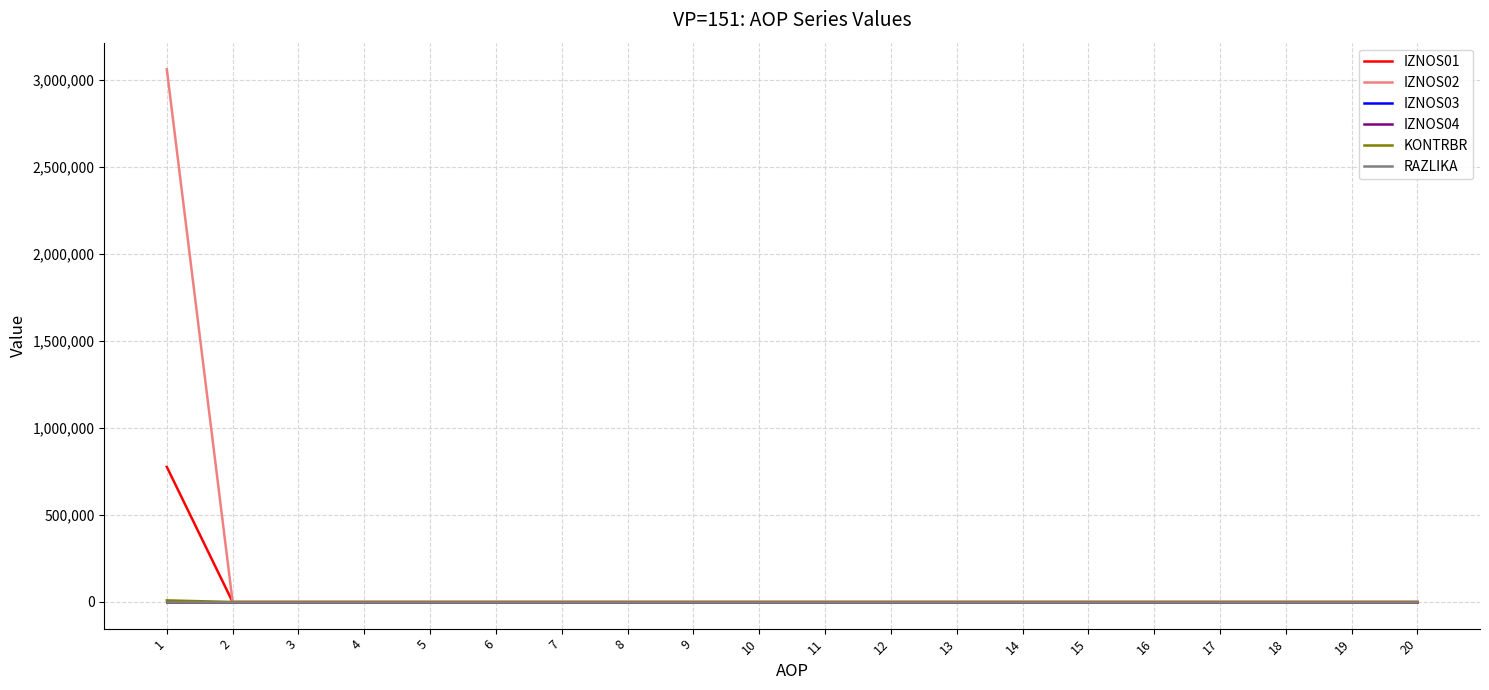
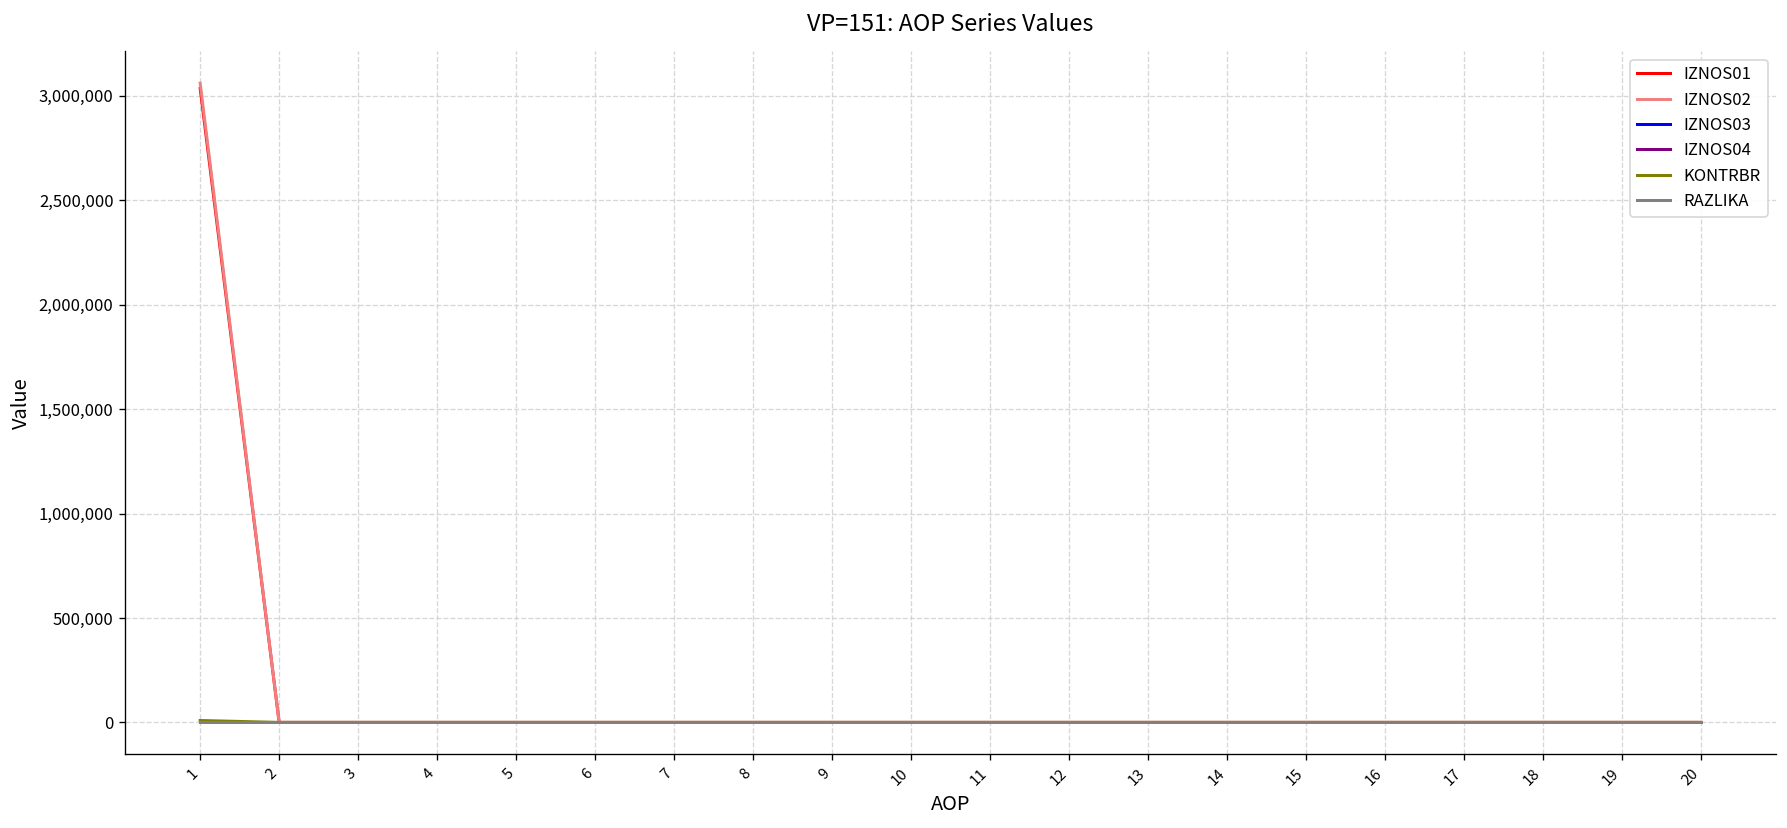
  {
    "IZNOS01": {
-     "1": "780,000"
+     "1": "3,040,000"
    },
    "IZNOS02": {
      "1": "3,060,000"
    }
  }
